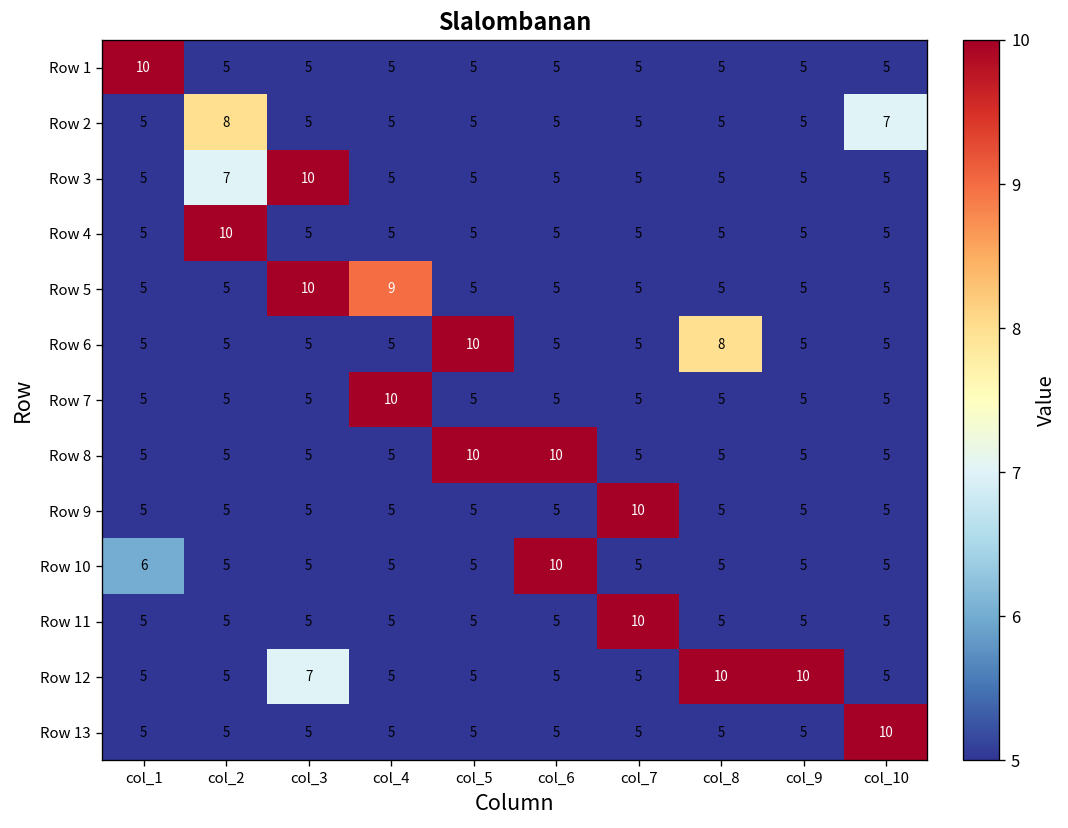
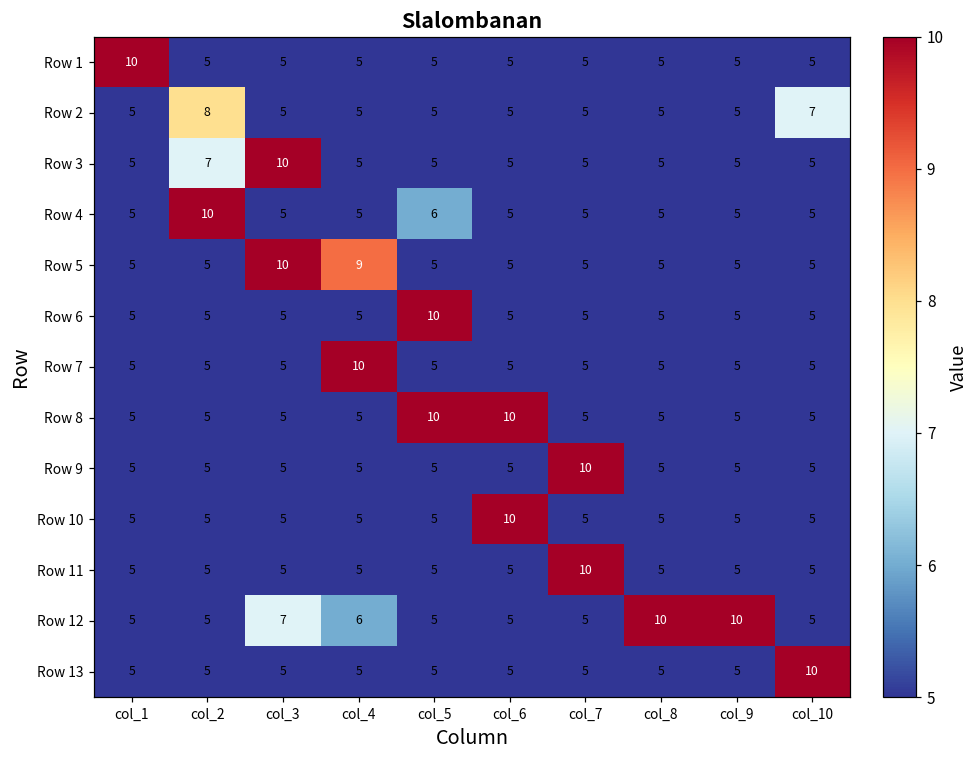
  {
    "Row 1": {
      "col_1": 10,
      "col_2": 5,
      "col_3": 5,
      "col_4": 5,
      "col_5": 5,
      "col_6": 5,
      "col_7": 5,
      "col_8": 5,
      "col_9": 5,
      "col_10": 5
    },
    "Row 2": {
      "col_1": 5,
      "col_2": 8,
      "col_3": 5,
      "col_4": 5,
      "col_5": 5,
      "col_6": 5,
      "col_7": 5,
      "col_8": 5,
      "col_9": 5,
      "col_10": 7
    },
    "Row 3": {
      "col_1": 5,
      "col_2": 7,
      "col_3": 10,
      "col_4": 5,
      "col_5": 5,
      "col_6": 5,
      "col_7": 5,
      "col_8": 5,
      "col_9": 5,
      "col_10": 5
    },
    "Row 4": {
      "col_1": 5,
      "col_2": 10,
      "col_3": 5,
      "col_4": 5,
-     "col_5": 5,
+     "col_5": 6,
      "col_6": 5,
      "col_7": 5,
      "col_8": 5,
      "col_9": 5,
      "col_10": 5
    },
    "Row 5": {
      "col_1": 5,
      "col_2": 5,
      "col_3": 10,
      "col_4": 9,
      "col_5": 5,
      "col_6": 5,
      "col_7": 5,
      "col_8": 5,
      "col_9": 5,
      "col_10": 5
    },
    "Row 6": {
      "col_1": 5,
      "col_2": 5,
      "col_3": 5,
      "col_4": 5,
      "col_5": 10,
      "col_6": 5,
      "col_7": 5,
-     "col_8": 8,
+     "col_8": 5,
      "col_9": 5,
      "col_10": 5
    },
    "Row 7": {
      "col_1": 5,
      "col_2": 5,
      "col_3": 5,
      "col_4": 10,
      "col_5": 5,
      "col_6": 5,
      "col_7": 5,
      "col_8": 5,
      "col_9": 5,
      "col_10": 5
    },
    "Row 8": {
      "col_1": 5,
      "col_2": 5,
      "col_3": 5,
      "col_4": 5,
      "col_5": 10,
      "col_6": 10,
      "col_7": 5,
      "col_8": 5,
      "col_9": 5,
      "col_10": 5
    },
    "Row 9": {
      "col_1": 5,
      "col_2": 5,
      "col_3": 5,
      "col_4": 5,
      "col_5": 5,
      "col_6": 5,
      "col_7": 10,
      "col_8": 5,
      "col_9": 5,
      "col_10": 5
    },
    "Row 10": {
-     "col_1": 6,
+     "col_1": 5,
      "col_2": 5,
      "col_3": 5,
      "col_4": 5,
      "col_5": 5,
      "col_6": 10,
      "col_7": 5,
      "col_8": 5,
      "col_9": 5,
      "col_10": 5
    },
    "Row 11": {
      "col_1": 5,
      "col_2": 5,
      "col_3": 5,
      "col_4": 5,
      "col_5": 5,
      "col_6": 5,
      "col_7": 10,
      "col_8": 5,
      "col_9": 5,
      "col_10": 5
    },
    "Row 12": {
      "col_1": 5,
      "col_2": 5,
      "col_3": 7,
-     "col_4": 5,
+     "col_4": 6,
      "col_5": 5,
      "col_6": 5,
      "col_7": 5,
      "col_8": 10,
      "col_9": 10,
      "col_10": 5
    },
    "Row 13": {
      "col_1": 5,
      "col_2": 5,
      "col_3": 5,
      "col_4": 5,
      "col_5": 5,
      "col_6": 5,
      "col_7": 5,
      "col_8": 5,
      "col_9": 5,
      "col_10": 10
    }
  }
